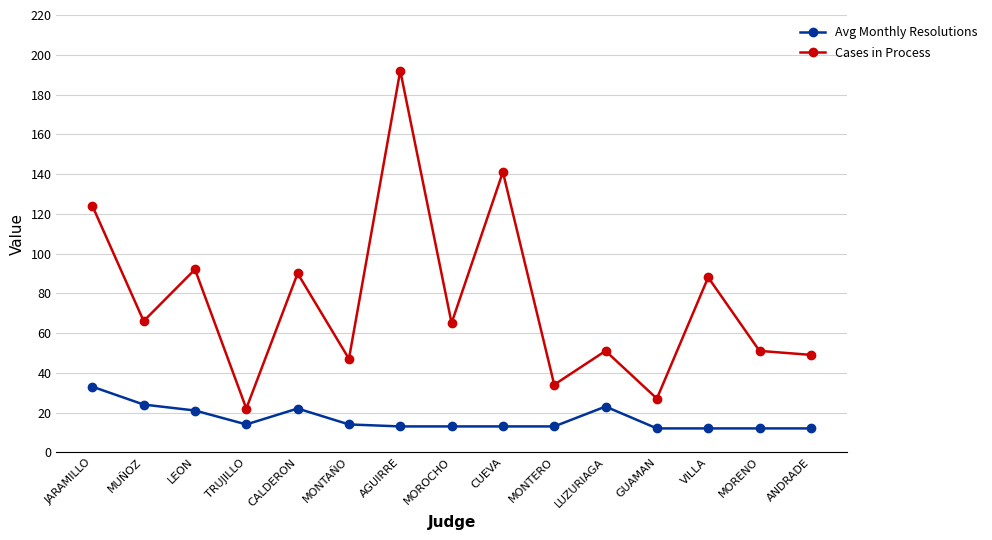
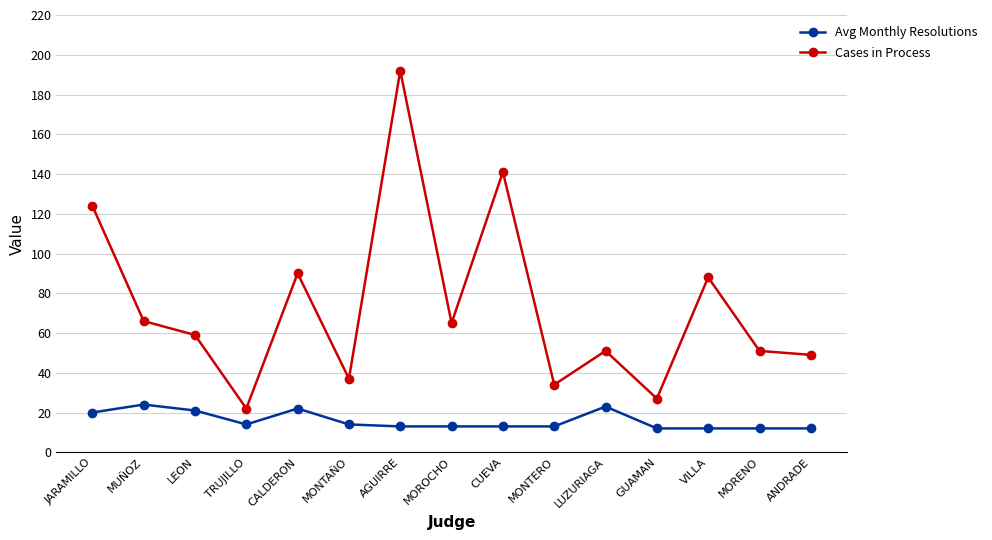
  {
    "Avg Monthly Resolutions": {
-     "JARAMILLO": 33,
+     "JARAMILLO": 20,
      "MUÑOZ": 24,
      "LEON": 21,
      "TRUJILLO": 14,
      "CALDERON": 22,
      "MONTAÑO": 14,
      "AGUIRRE": 13,
      "MOROCHO": 13,
      "CUEVA": 13,
      "MONTERO": 13,
      "LUZURIAGA": 23,
      "GUAMAN": 12,
      "VILLA": 12,
      "MORENO": 12,
      "ANDRADE": 12
    },
    "Cases in Process": {
      "JARAMILLO": 124,
      "MUÑOZ": 66,
-     "LEON": 92,
+     "LEON": 59,
      "TRUJILLO": 22,
      "CALDERON": 90,
-     "MONTAÑO": 47,
+     "MONTAÑO": 37,
      "AGUIRRE": 192,
      "MOROCHO": 65,
      "CUEVA": 141,
      "MONTERO": 34,
      "LUZURIAGA": 51,
      "GUAMAN": 27,
      "VILLA": 88,
      "MORENO": 51,
      "ANDRADE": 49
    }
  }
